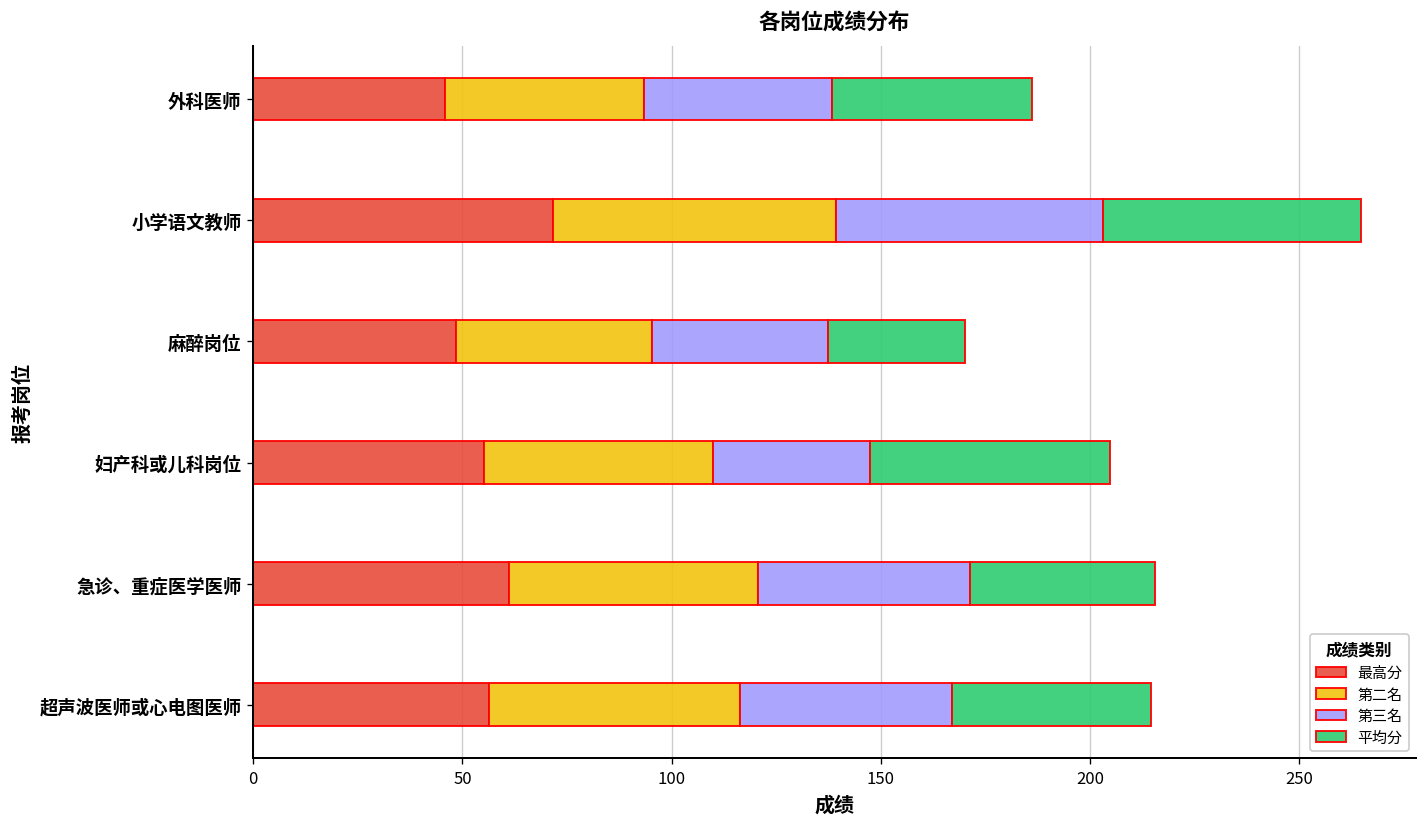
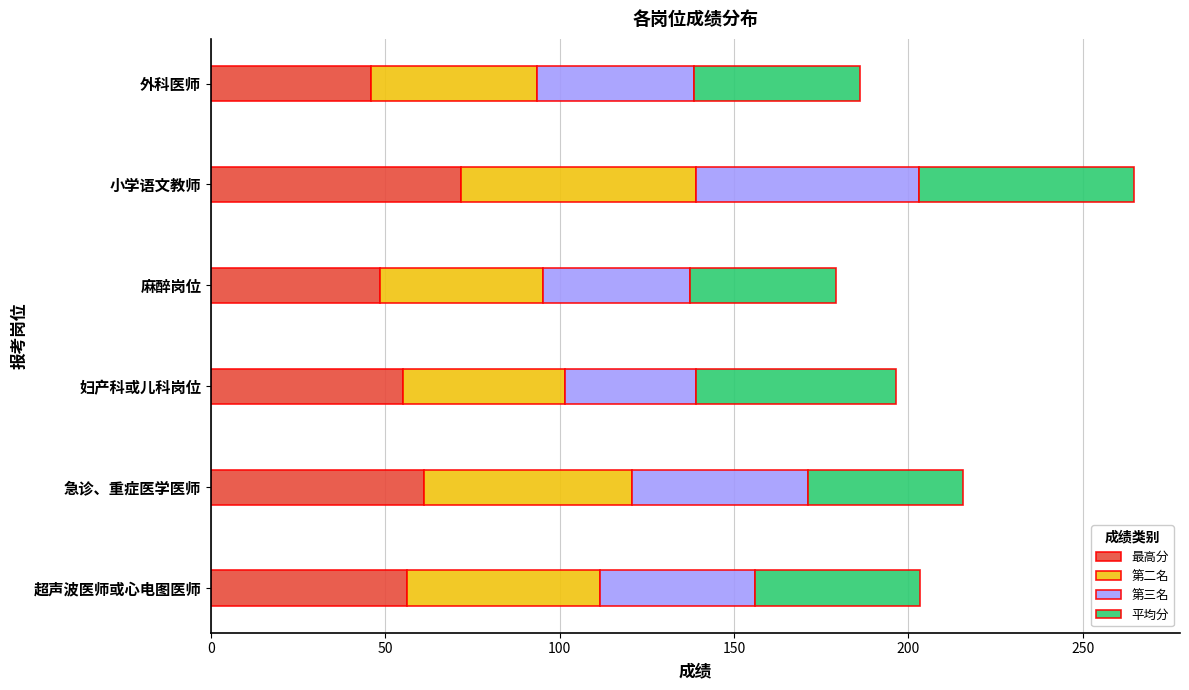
  {
    "最高分": {
      "外科医师": 46,
      "小学语文教师": 72,
      "麻醉岗位": 49,
      "妇产科或儿科岗位": 55,
      "急诊、重症医学医师": 61,
      "超声波医师或心电图医师": 56
    },
    "第二名": {
      "外科医师": 48,
      "小学语文教师": 68,
      "麻醉岗位": 47,
-     "妇产科或儿科岗位": 55,
+     "妇产科或儿科岗位": 46,
      "急诊、重症医学医师": 60,
-     "超声波医师或心电图医师": 60
+     "超声波医师或心电图医师": 55
    },
    "第三名": {
      "外科医师": 45,
      "小学语文教师": 64,
      "麻醉岗位": 42,
      "妇产科或儿科岗位": 38,
      "急诊、重症医学医师": 51,
-     "超声波医师或心电图医师": 51
+     "超声波医师或心电图医师": 45
    },
    "平均分": {
      "外科医师": 48,
      "小学语文教师": 62,
-     "麻醉岗位": 33,
+     "麻醉岗位": 42,
      "妇产科或儿科岗位": 57,
      "急诊、重症医学医师": 44,
      "超声波医师或心电图医师": 47
    }
  }
